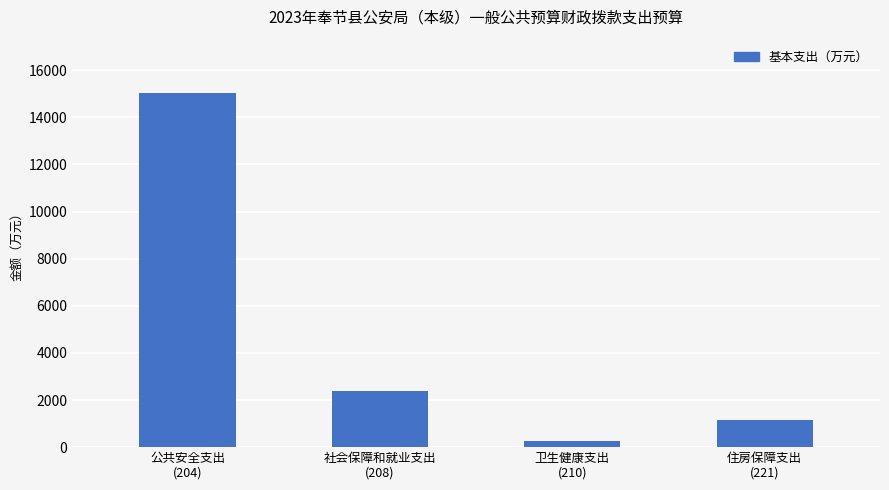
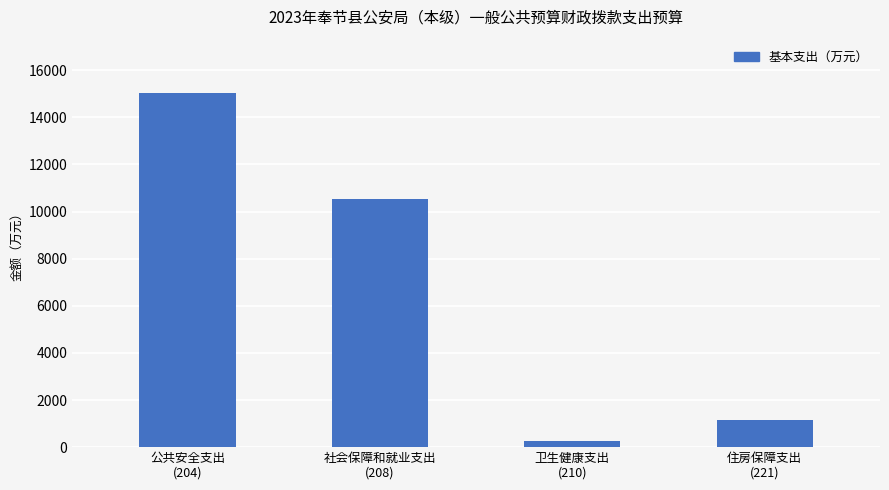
  {
    "公共安全支出 (204)": 15000,
-   "社会保障和就业支出 (208)": 2400,
+   "社会保障和就业支出 (208)": 10500,
    "卫生健康支出 (210)": 200,
    "住房保障支出 (221)": 1200
  }
